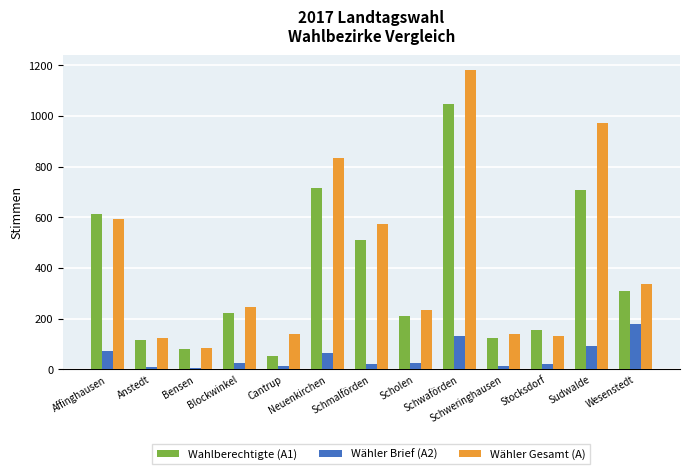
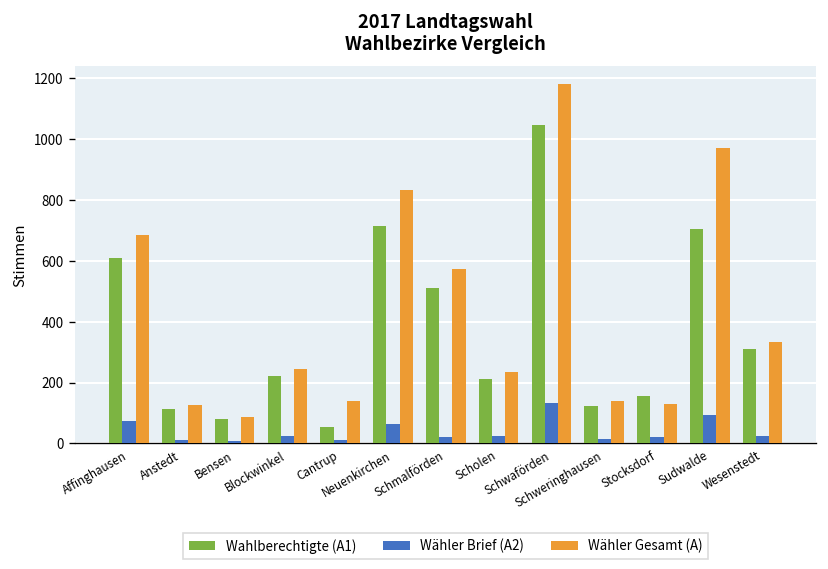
  {
    "Wahlberechtigte (A1)": {
      "Affinghausen": 610,
      "Anstedt": 110,
      "Bensen": 80,
      "Blockwinkel": 220,
      "Cantrup": 50,
      "Neuenkirchen": 720,
      "Schmalförden": 510,
      "Scholen": 210,
      "Schwaförden": 1050,
      "Schweringhausen": 120,
      "Stocksdorf": 160,
      "Sudwalde": 710,
      "Wesenstedt": 310
    },
    "Wähler Brief (A2)": {
      "Affinghausen": 70,
      "Anstedt": 10,
      "Blockwinkel": 20,
      "Cantrup": 10,
      "Neuenkirchen": 60,
      "Schmalförden": 20,
      "Scholen": 30,
      "Schwaförden": 130,
      "Schweringhausen": 10,
      "Stocksdorf": 20,
      "Sudwalde": 90,
-     "Wesenstedt": 180
+     "Wesenstedt": 30
    },
    "Wähler Gesamt (A)": {
-     "Affinghausen": 590,
+     "Affinghausen": 690,
      "Anstedt": 130,
      "Bensen": 90,
      "Blockwinkel": 250,
      "Cantrup": 140,
      "Neuenkirchen": 830,
      "Schmalförden": 570,
      "Scholen": 240,
      "Schwaförden": 1180,
      "Schweringhausen": 140,
      "Stocksdorf": 130,
      "Sudwalde": 970,
      "Wesenstedt": 340
    }
  }
